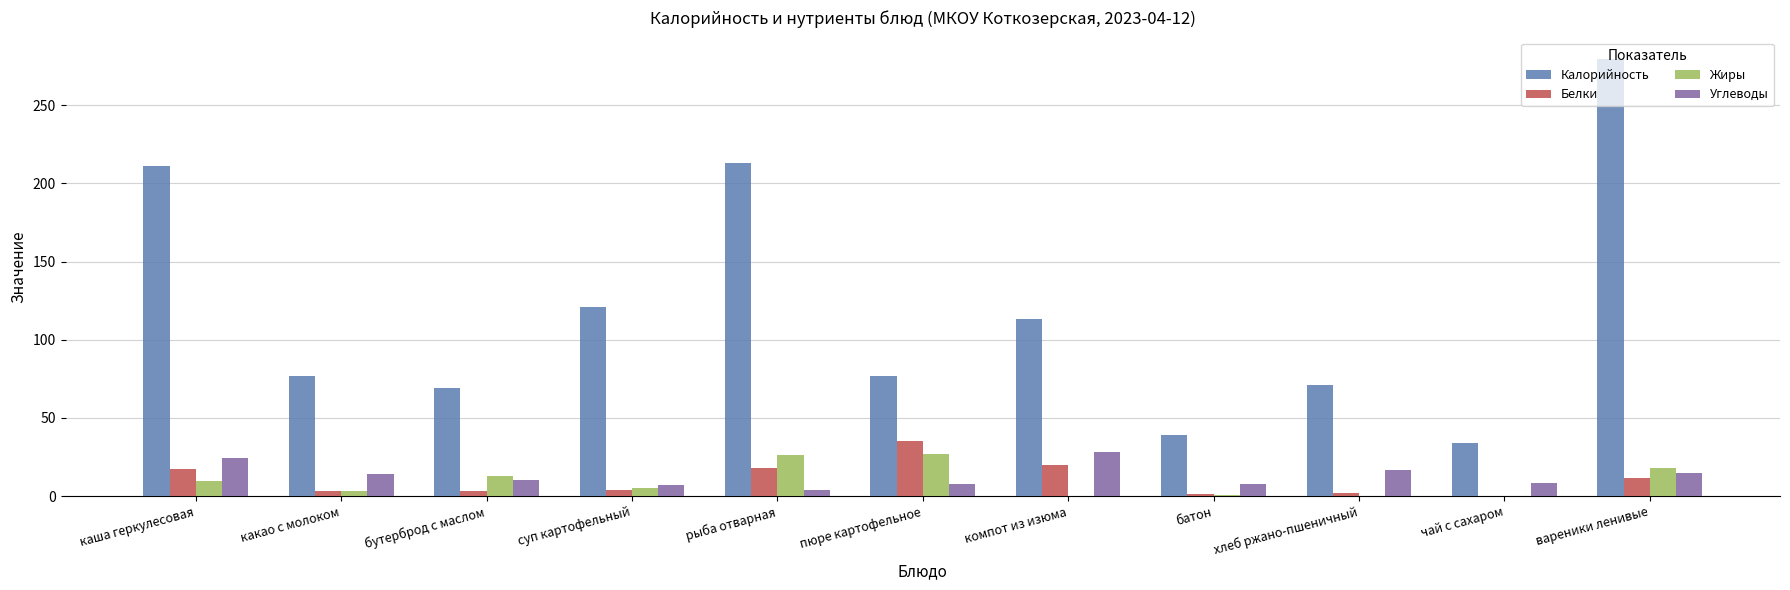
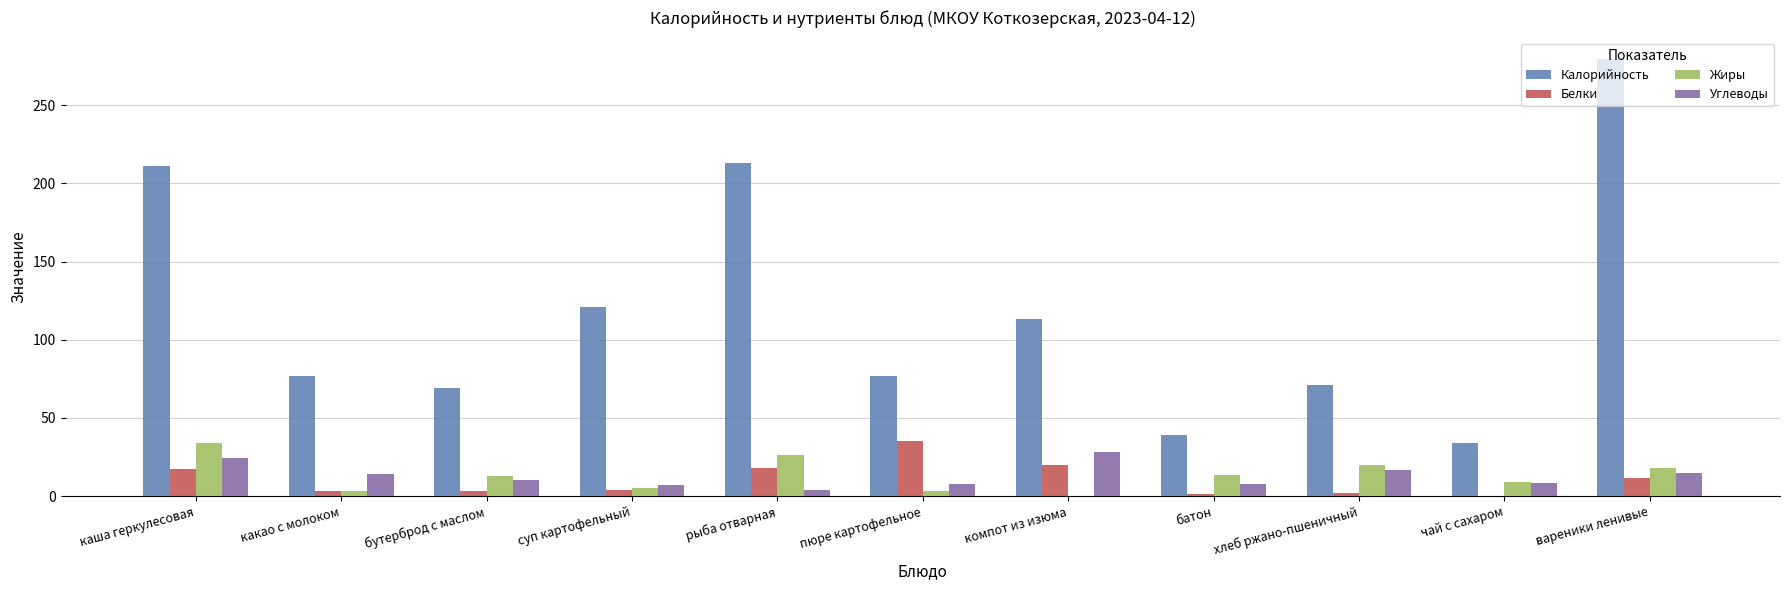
  {
    "Белки": {
      "каша геркулесовая": 17,
      "какао с молоком": 3,
      "бутерброд с маслом": 3,
      "суп картофельный": 4,
      "рыба отварная": 18,
      "пюре картофельное": 35,
      "компот из изюма": 20,
      "хлеб ржано-пшеничный": 2,
      "чай с сахаром": 0,
      "вареники ленивые": 11
    },
    "Жиры": {
-     "каша геркулесовая": 10,
+     "каша геркулесовая": 34,
      "какао с молоком": 3,
      "бутерброд с маслом": 13,
      "суп картофельный": 5,
      "рыба отварная": 26,
-     "пюре картофельное": 27,
+     "пюре картофельное": 3,
      "компот из изюма": 0,
-     "батон": 1,
-     "хлеб ржано-пшеничный": 0,
-     "чай с сахаром": 0,
+     "батон": 14,
+     "хлеб ржано-пшеничный": 20,
+     "чай с сахаром": 9,
      "вареники ленивые": 18
    }
  }
